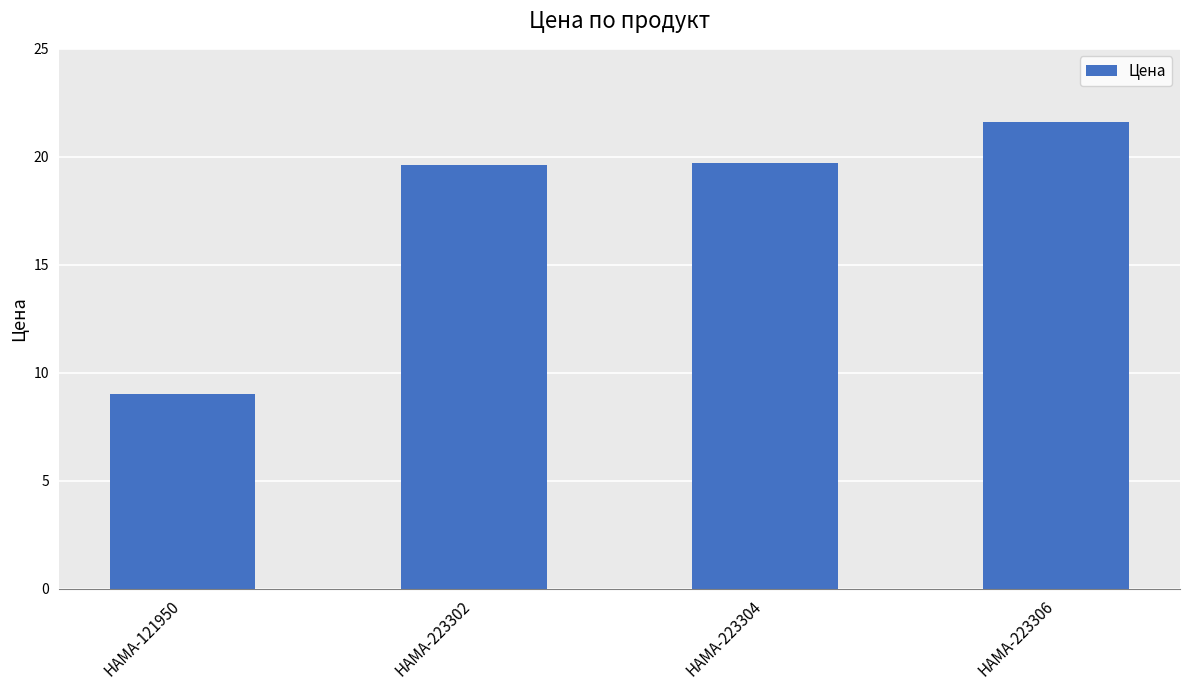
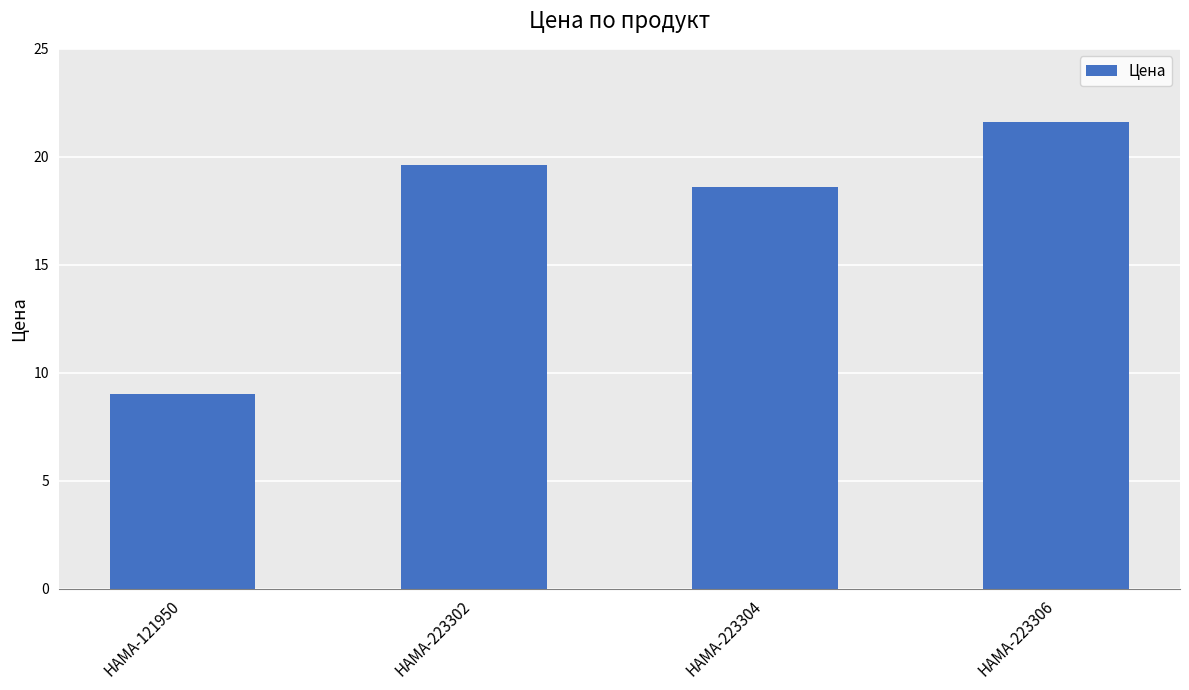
  {
    "HAMA-121950": 9.0,
    "HAMA-223302": 19.6,
-   "HAMA-223304": 19.7,
+   "HAMA-223304": 18.6,
    "HAMA-223306": 21.6
  }
